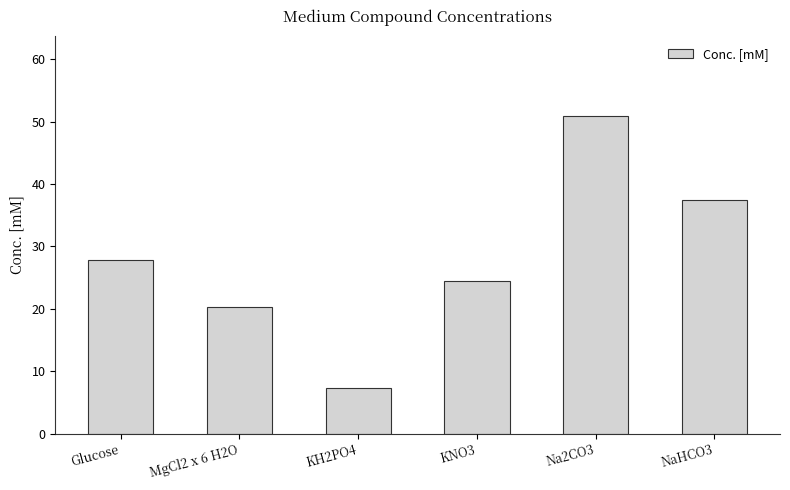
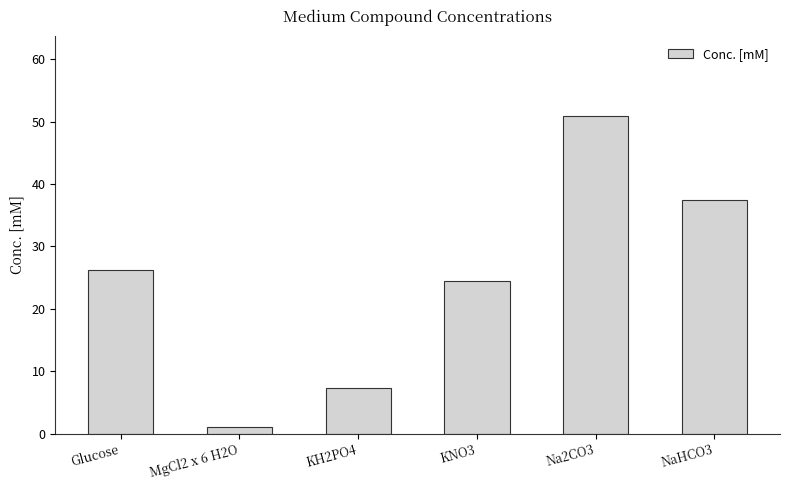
  {
-   "Glucose": 28,
-   "MgCl2 x 6 H2O": 20,
+   "Glucose": 26,
+   "MgCl2 x 6 H2O": 1,
    "KH2PO4": 7,
    "KNO3": 24,
    "Na2CO3": 51,
    "NaHCO3": 38
  }
